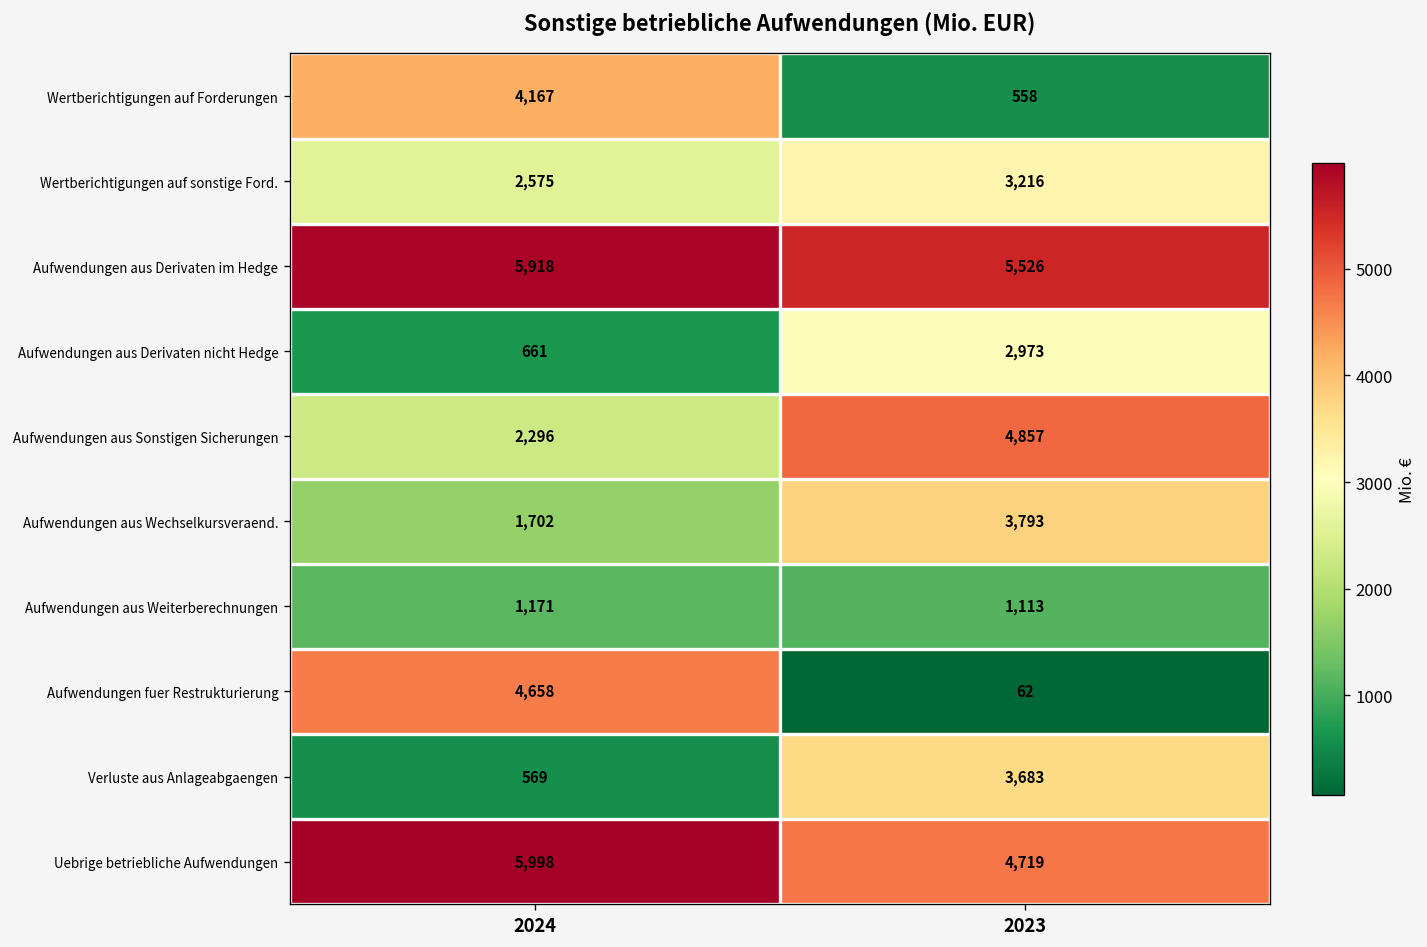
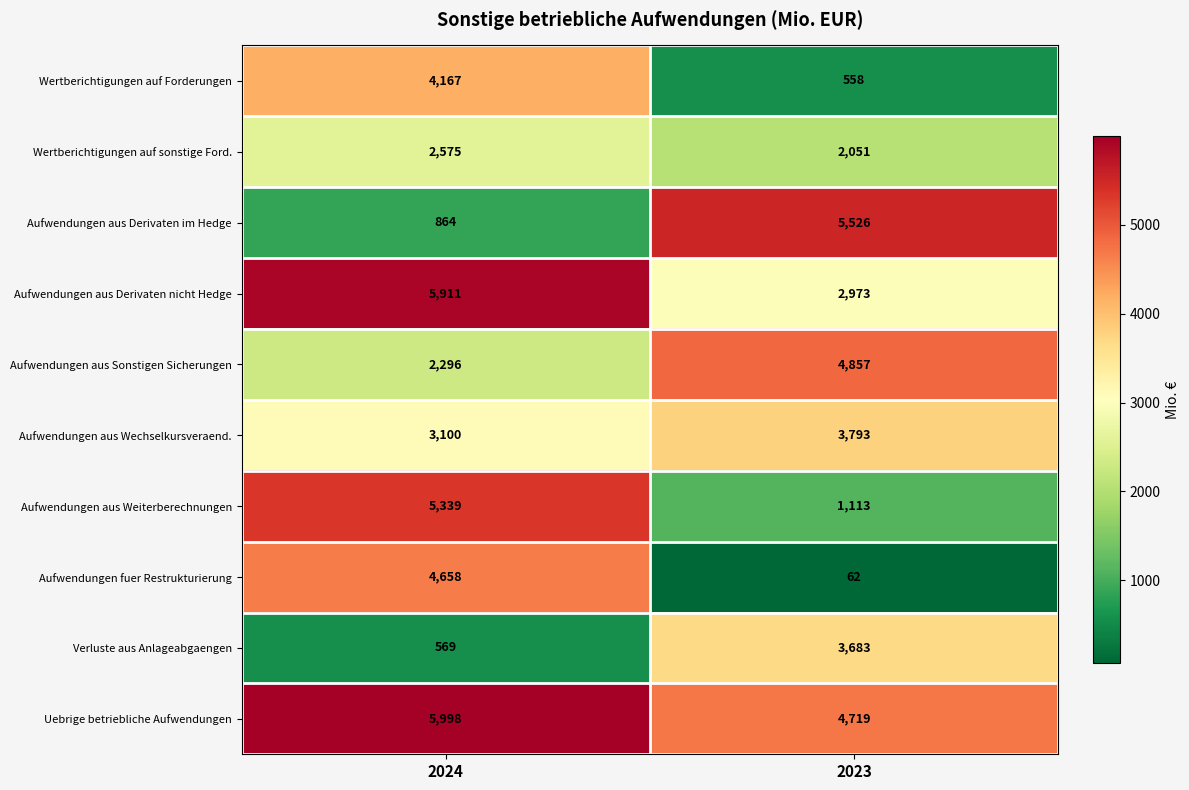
  {
    "Wertberichtigungen auf Forderungen": {
      "2024": "4,167",
      "2023": "558"
    },
    "Wertberichtigungen auf sonstige Ford.": {
      "2024": "2,575",
-     "2023": "3,216"
+     "2023": "2,051"
    },
    "Aufwendungen aus Derivaten im Hedge": {
-     "2024": "5,918",
+     "2024": "864",
      "2023": "5,526"
    },
    "Aufwendungen aus Derivaten nicht Hedge": {
-     "2024": "661",
+     "2024": "5,911",
      "2023": "2,973"
    },
    "Aufwendungen aus Sonstigen Sicherungen": {
      "2024": "2,296",
      "2023": "4,857"
    },
    "Aufwendungen aus Wechselkursveraend.": {
-     "2024": "1,702",
+     "2024": "3,100",
      "2023": "3,793"
    },
    "Aufwendungen aus Weiterberechnungen": {
-     "2024": "1,171",
+     "2024": "5,339",
      "2023": "1,113"
    },
    "Aufwendungen fuer Restrukturierung": {
      "2024": "4,658",
      "2023": "62"
    },
    "Verluste aus Anlageabgaengen": {
      "2024": "569",
      "2023": "3,683"
    },
    "Uebrige betriebliche Aufwendungen": {
      "2024": "5,998",
      "2023": "4,719"
    }
  }
